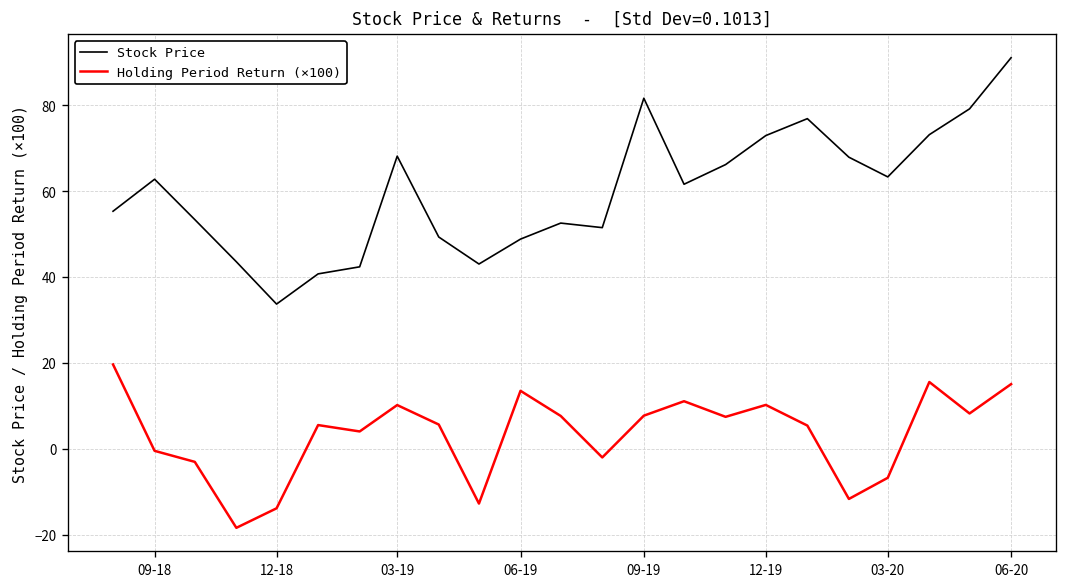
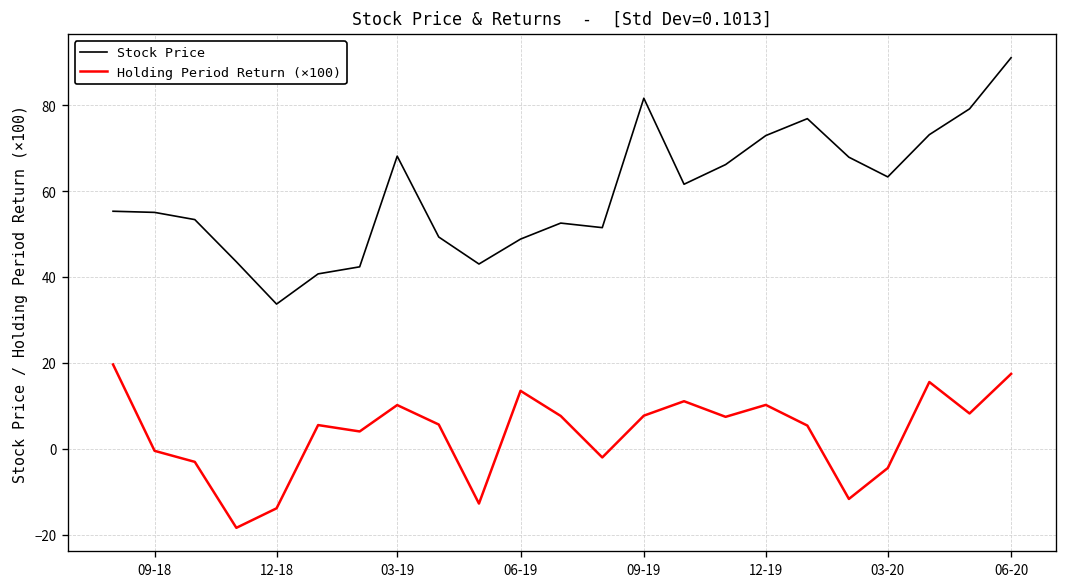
  {
    "Stock Price": {
-     "09-18": 63,
+     "09-18": 55,
      "12-18": 34,
      "03-19": 68,
      "06-19": 49,
      "09-19": 82,
      "12-19": 73,
      "03-20": 63,
      "06-20": 91
    },
    "Holding Period Return (×100)": {
      "09-18": 0,
      "12-18": -14,
      "03-19": 10,
      "06-19": 13,
      "09-19": 8,
      "12-19": 10,
-     "03-20": -7,
-     "06-20": 15
+     "03-20": -4,
+     "06-20": 17
    }
  }
